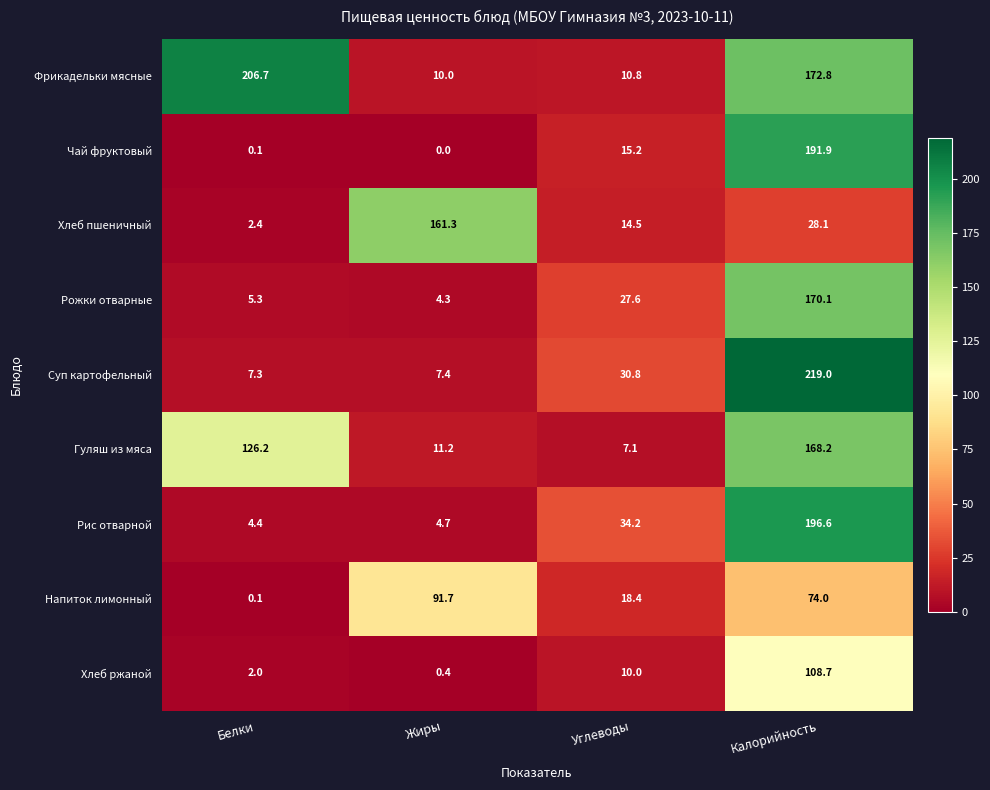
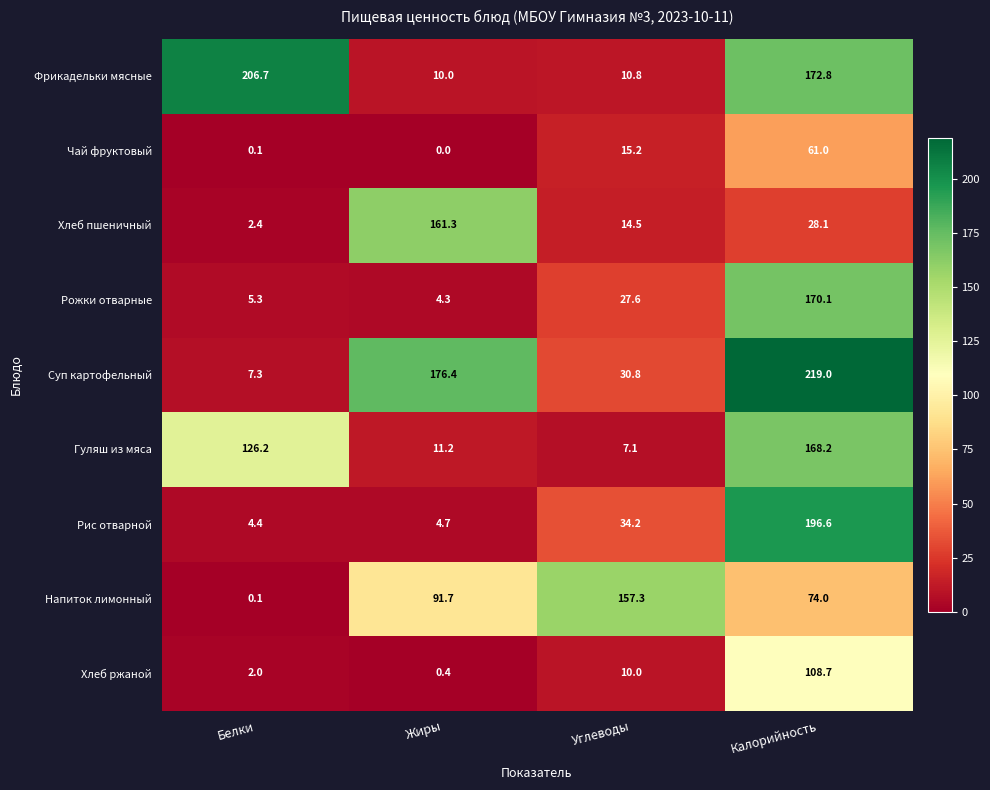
  {
    "Фрикадельки мясные": {
      "Белки": 206.7,
      "Жиры": 10.0,
      "Углеводы": 10.8,
      "Калорийность": 172.8
    },
    "Чай фруктовый": {
      "Белки": 0.1,
      "Жиры": 0.0,
      "Углеводы": 15.2,
-     "Калорийность": 191.9
+     "Калорийность": 61.0
    },
    "Хлеб пшеничный": {
      "Белки": 2.4,
      "Жиры": 161.3,
      "Углеводы": 14.5,
      "Калорийность": 28.1
    },
    "Рожки отварные": {
      "Белки": 5.3,
      "Жиры": 4.3,
      "Углеводы": 27.6,
      "Калорийность": 170.1
    },
    "Суп картофельный": {
      "Белки": 7.3,
-     "Жиры": 7.4,
+     "Жиры": 176.4,
      "Углеводы": 30.8,
      "Калорийность": 219.0
    },
    "Гуляш из мяса": {
      "Белки": 126.2,
      "Жиры": 11.2,
      "Углеводы": 7.1,
      "Калорийность": 168.2
    },
    "Рис отварной": {
      "Белки": 4.4,
      "Жиры": 4.7,
      "Углеводы": 34.2,
      "Калорийность": 196.6
    },
    "Напиток лимонный": {
      "Белки": 0.1,
      "Жиры": 91.7,
-     "Углеводы": 18.4,
+     "Углеводы": 157.3,
      "Калорийность": 74.0
    },
    "Хлеб ржаной": {
      "Белки": 2.0,
      "Жиры": 0.4,
      "Углеводы": 10.0,
      "Калорийность": 108.7
    }
  }
